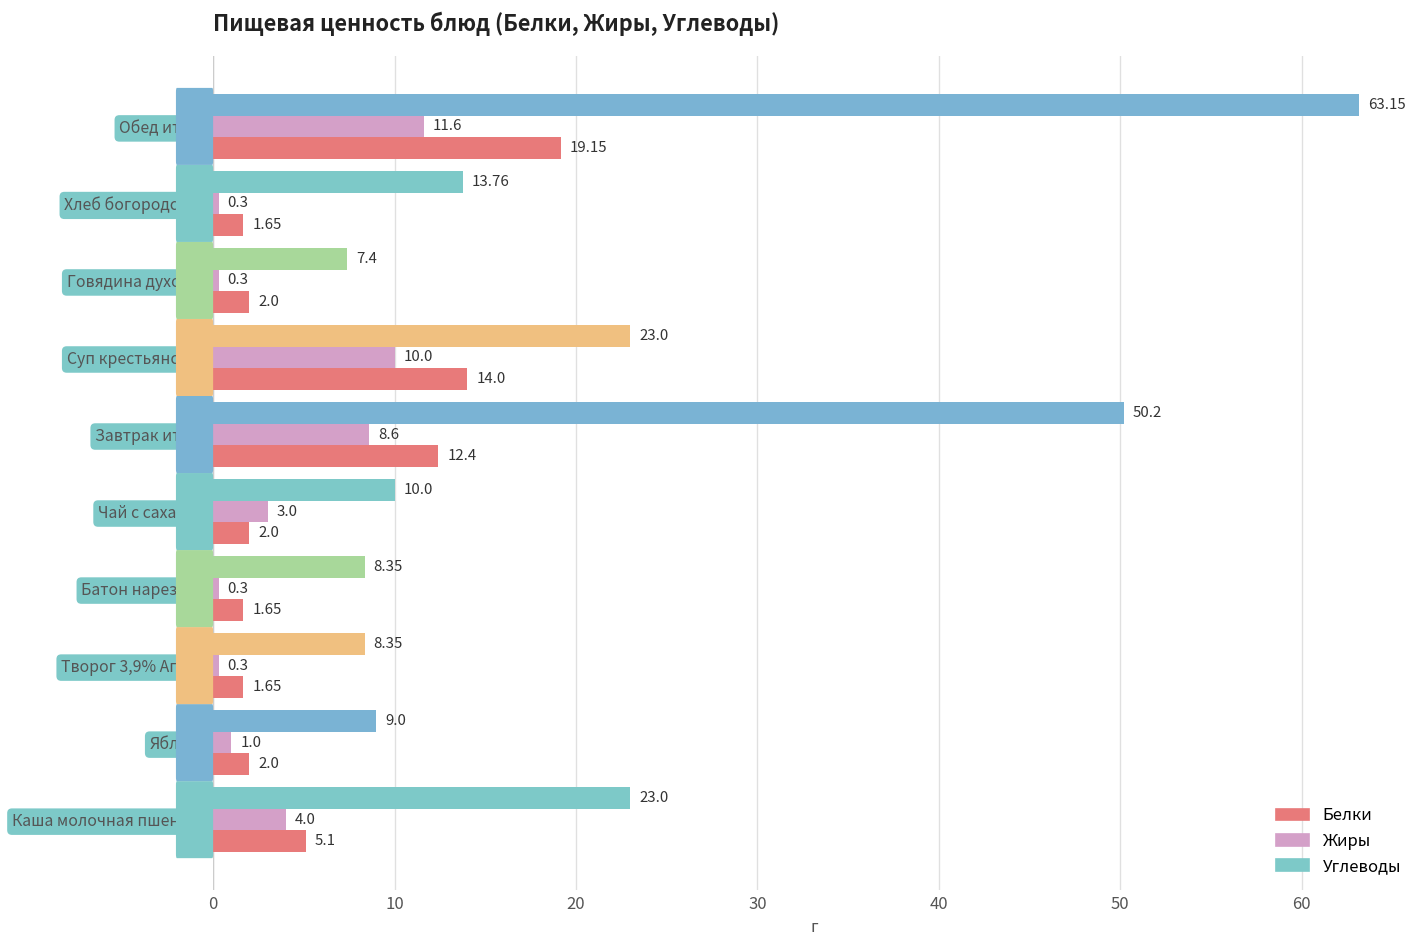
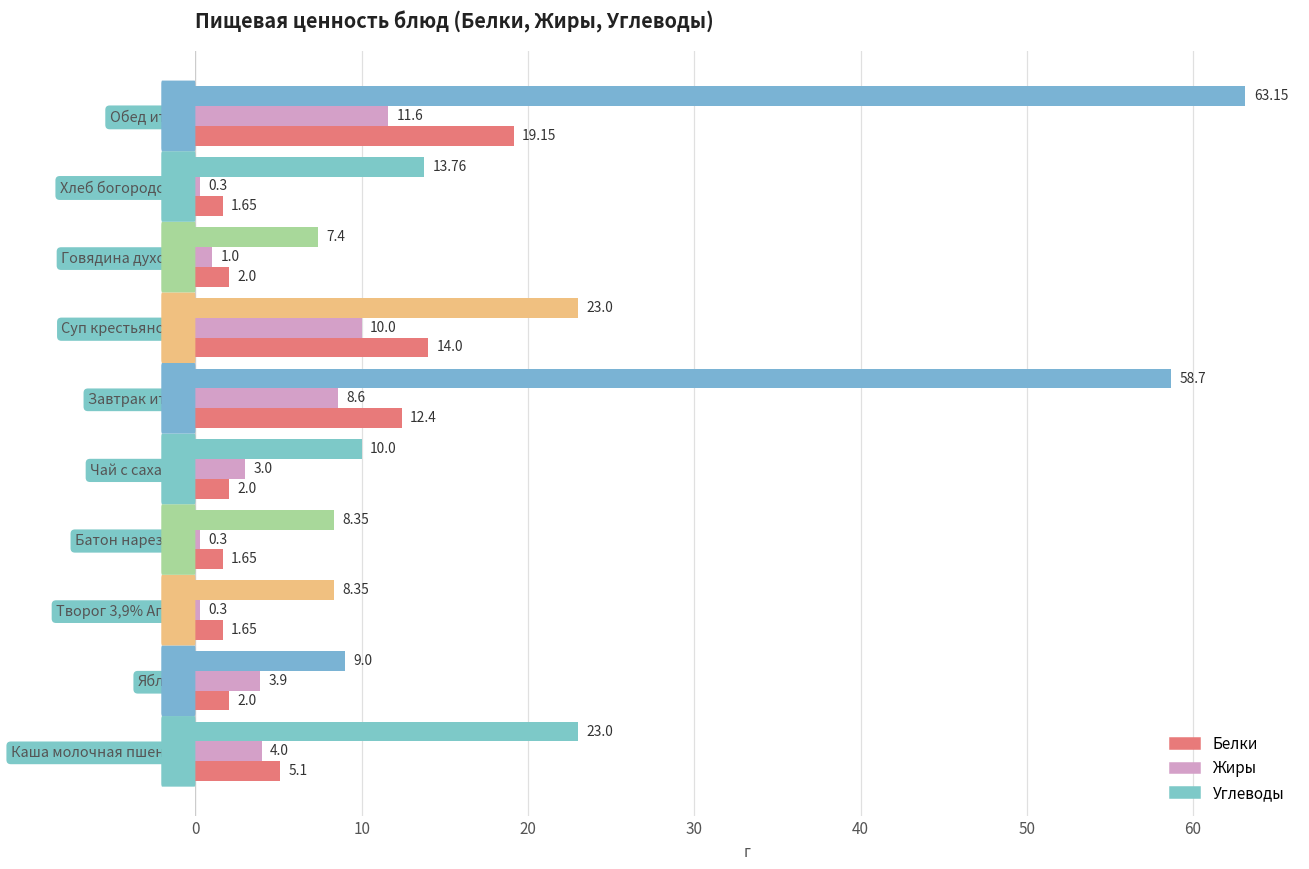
  {
    "Углеводы": {
      "Обед итого": 63.15,
      "Хлеб богородский": 13.76,
      "Говядина духовая": 7.4,
      "Суп крестьянский": 23.0,
-     "Завтрак итого": 50.2,
+     "Завтрак итого": 58.7,
      "Чай с сахаром": 10.0,
      "Батон нарезной": 8.35,
      "Творог 3,9% Агуша": 8.35,
      "Яблоко": 9.0,
      "Каша молочная пшенная": 23.0
    },
    "Жиры": {
      "Обед итого": 11.6,
      "Хлеб богородский": 0.3,
-     "Говядина духовая": 0.3,
+     "Говядина духовая": 1.0,
      "Суп крестьянский": 10.0,
      "Завтрак итого": 8.6,
      "Чай с сахаром": 3.0,
      "Батон нарезной": 0.3,
      "Творог 3,9% Агуша": 0.3,
-     "Яблоко": 1.0,
+     "Яблоко": 3.9,
      "Каша молочная пшенная": 4.0
    },
    "Белки": {
      "Обед итого": 19.15,
      "Хлеб богородский": 1.65,
      "Говядина духовая": 2.0,
      "Суп крестьянский": 14.0,
      "Завтрак итого": 12.4,
      "Чай с сахаром": 2.0,
      "Батон нарезной": 1.65,
      "Творог 3,9% Агуша": 1.65,
      "Яблоко": 2.0,
      "Каша молочная пшенная": 5.1
    }
  }
